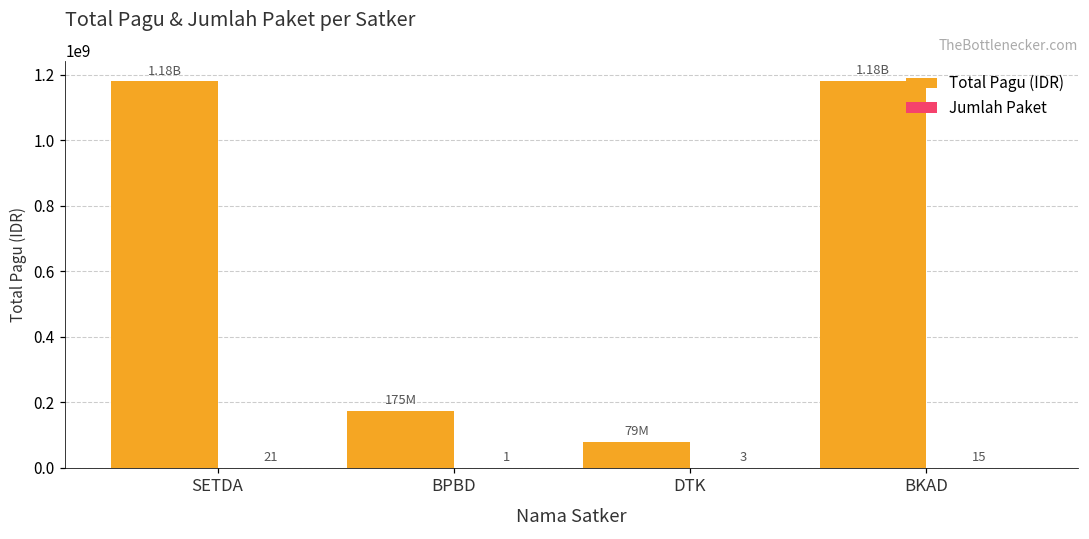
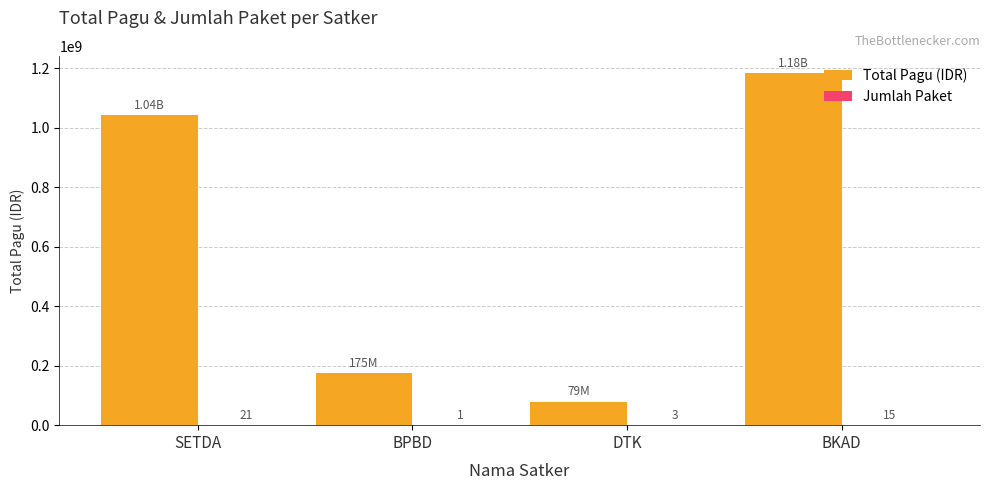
  {
    "Total Pagu (IDR)": {
-     "SETDA": "1.18B",
+     "SETDA": "1.04B",
      "BPBD": "175M",
      "DTK": "79M",
      "BKAD": "1.18B"
    },
    "Jumlah Paket": {
      "SETDA": "21",
      "BPBD": "1",
      "DTK": "3",
      "BKAD": "15"
    }
  }
